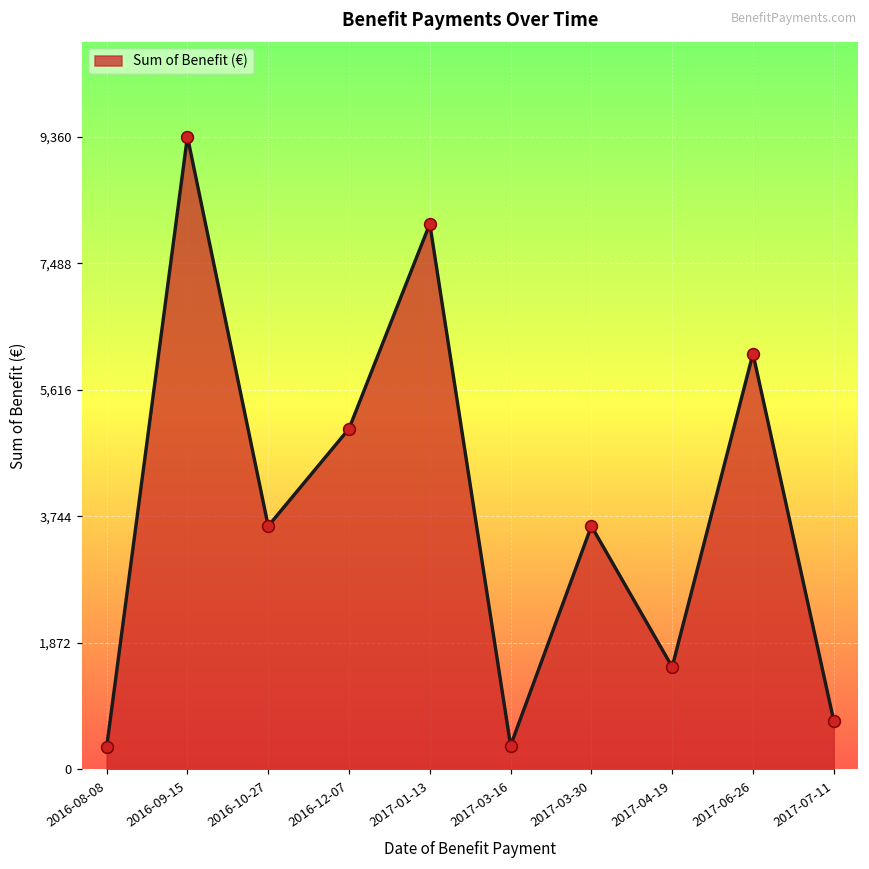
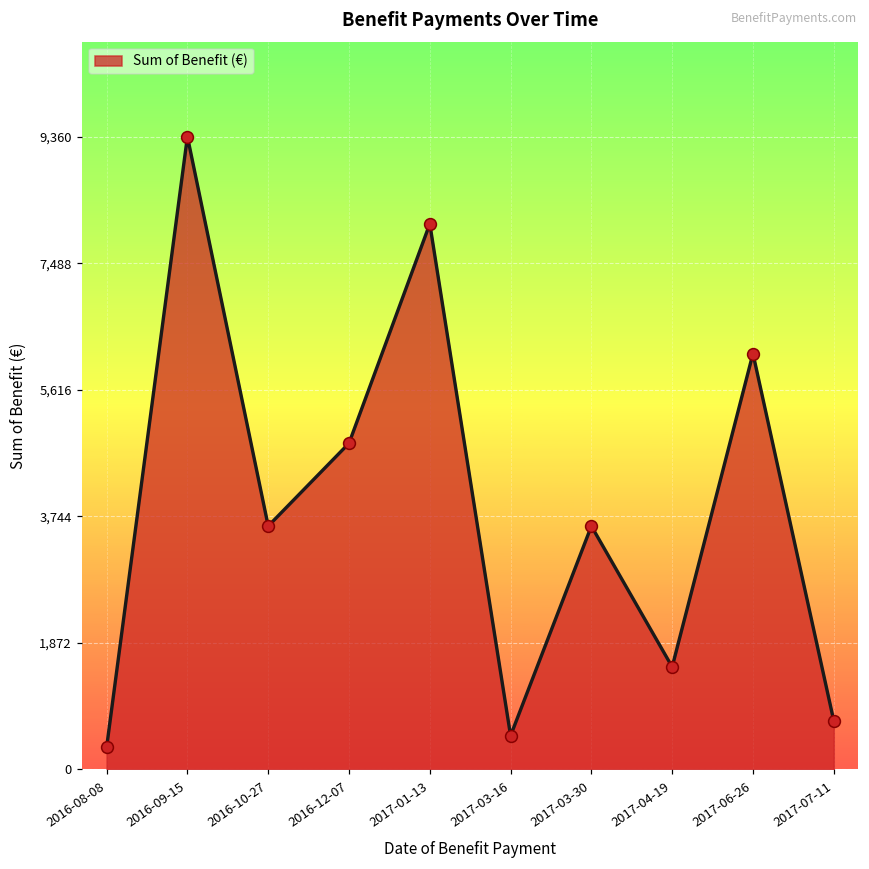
  {
    "2016-08-08": "300",
    "2016-09-15": "9,400",
    "2016-10-27": "3,600",
-   "2016-12-07": "5,000",
+   "2016-12-07": "4,800",
    "2017-01-13": "8,100",
-   "2017-03-16": "400",
+   "2017-03-16": "500",
    "2017-03-30": "3,600",
    "2017-04-19": "1,500",
    "2017-06-26": "6,200",
    "2017-07-11": "700"
  }
